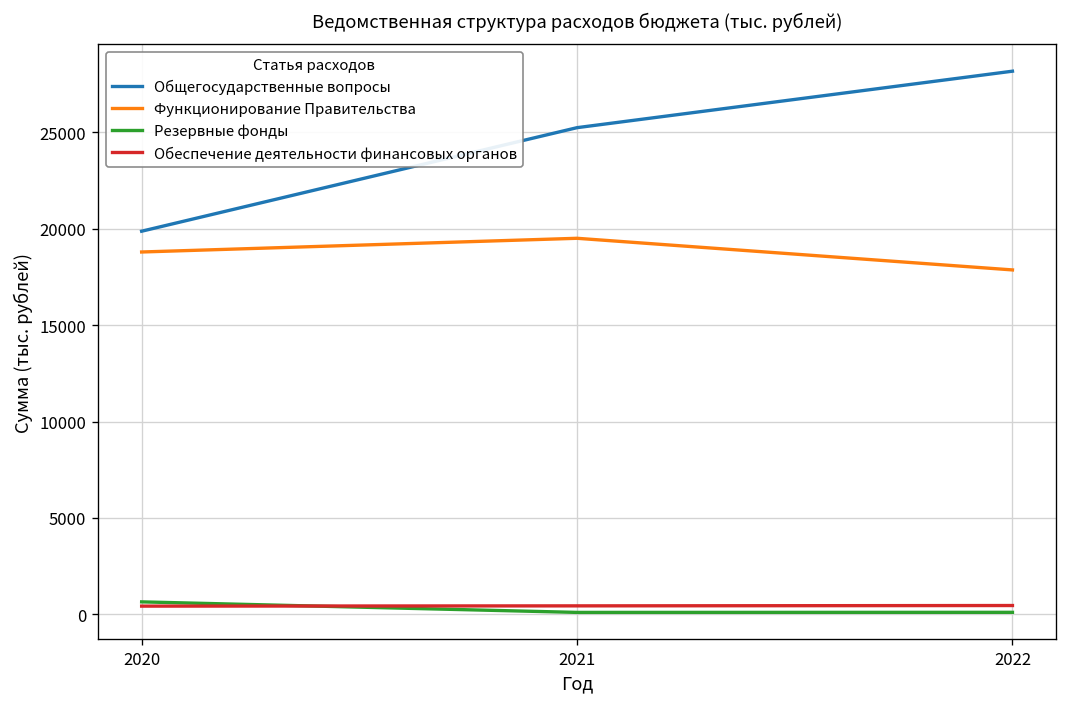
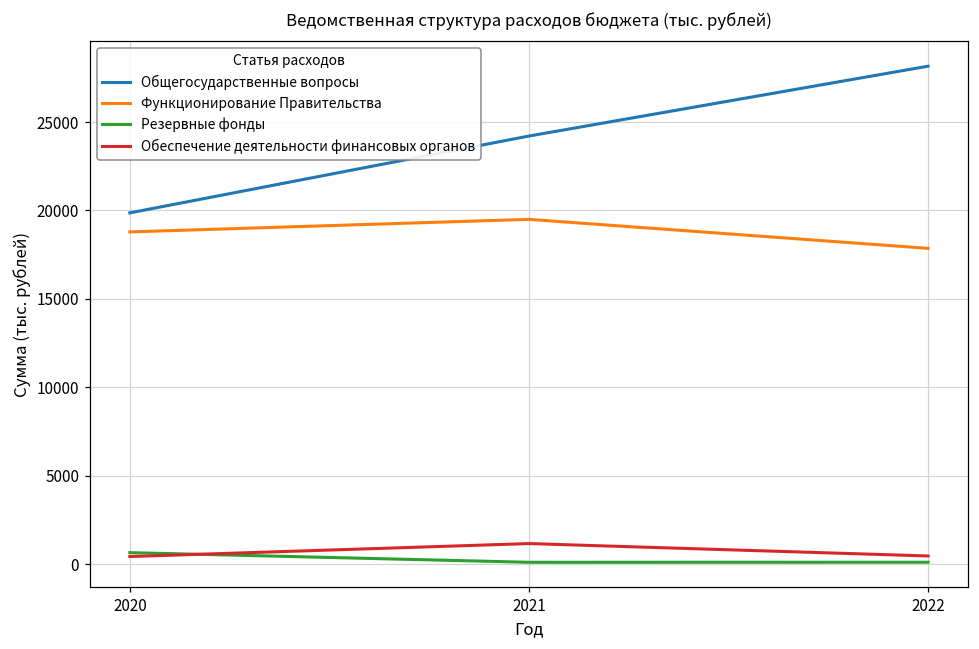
  {
    "Общегосударственные вопросы": {
      "2020": 19900,
-     "2021": 25200,
+     "2021": 24200,
      "2022": 28200
    },
    "Функционирование Правительства": {
      "2020": 18800,
      "2021": 19500,
      "2022": 17900
    },
    "Резервные фонды": {
      "2020": 700,
      "2021": 100,
      "2022": 100
    },
    "Обеспечение деятельности финансовых органов": {
      "2020": 400,
-     "2021": 400,
+     "2021": 1200,
      "2022": 500
    }
  }
